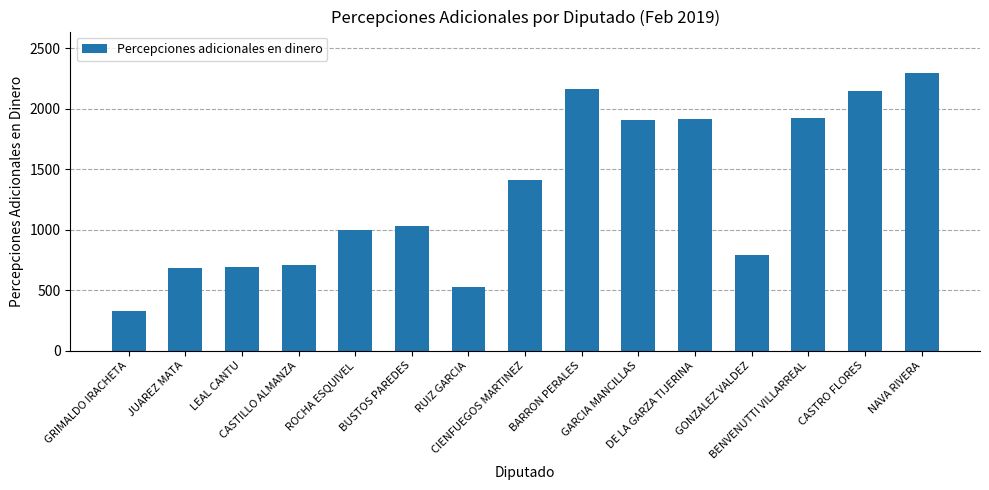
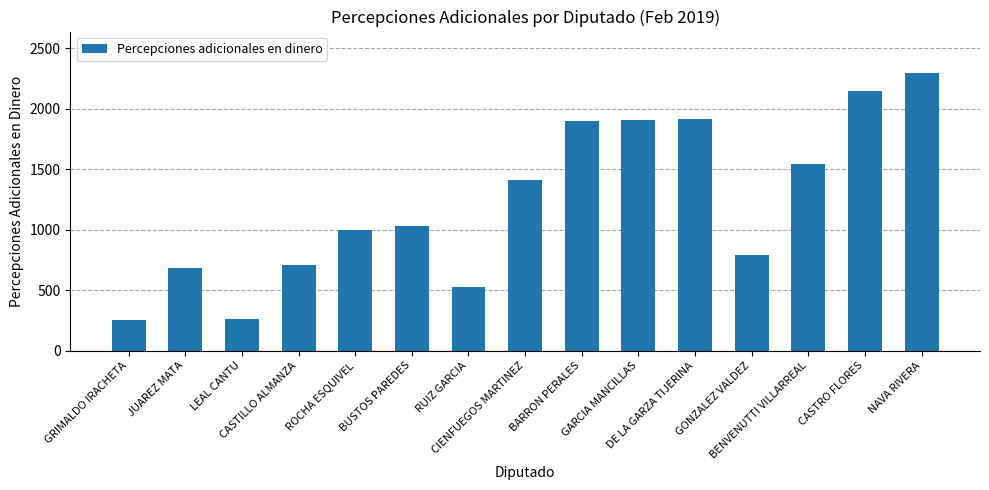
  {
-   "GRIMALDO IRACHETA": 320,
+   "GRIMALDO IRACHETA": 250,
    "JUAREZ MATA": 690,
-   "LEAL CANTU": 700,
+   "LEAL CANTU": 260,
    "CASTILLO ALMANZA": 710,
    "ROCHA ESQUIVEL": 1000,
    "BUSTOS PAREDES": 1030,
    "RUIZ GARCIA": 530,
    "CIENFUEGOS MARTINEZ": 1410,
-   "BARRON PERALES": 2160,
+   "BARRON PERALES": 1900,
    "GARCIA MANCILLAS": 1900,
    "DE LA GARZA TIJERINA": 1910,
    "GONZALEZ VALDEZ": 790,
-   "BENVENUTTI VILLARREAL": 1930,
+   "BENVENUTTI VILLARREAL": 1540,
    "CASTRO FLORES": 2150,
    "NAVA RIVERA": 2290
  }
